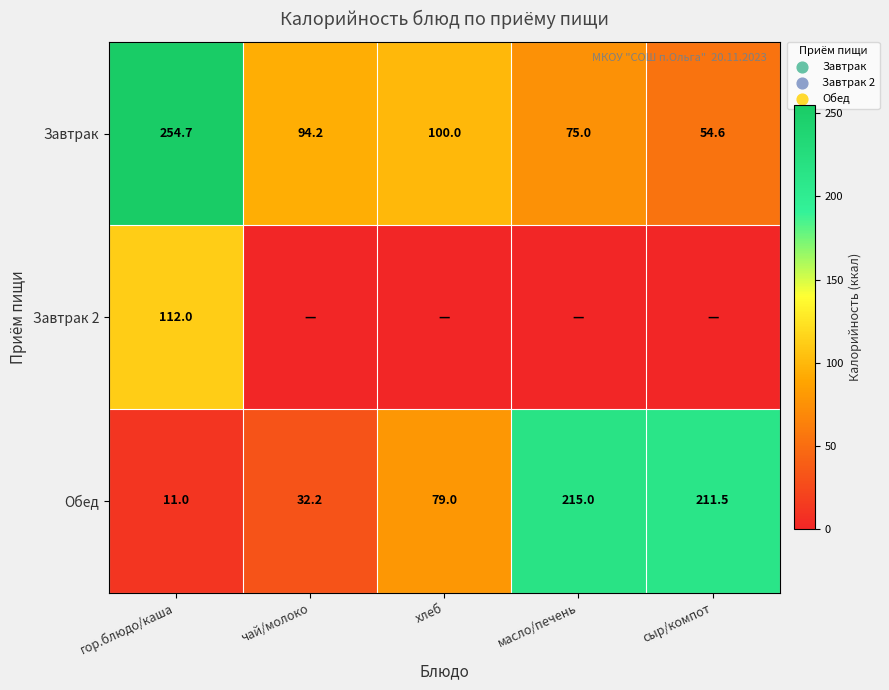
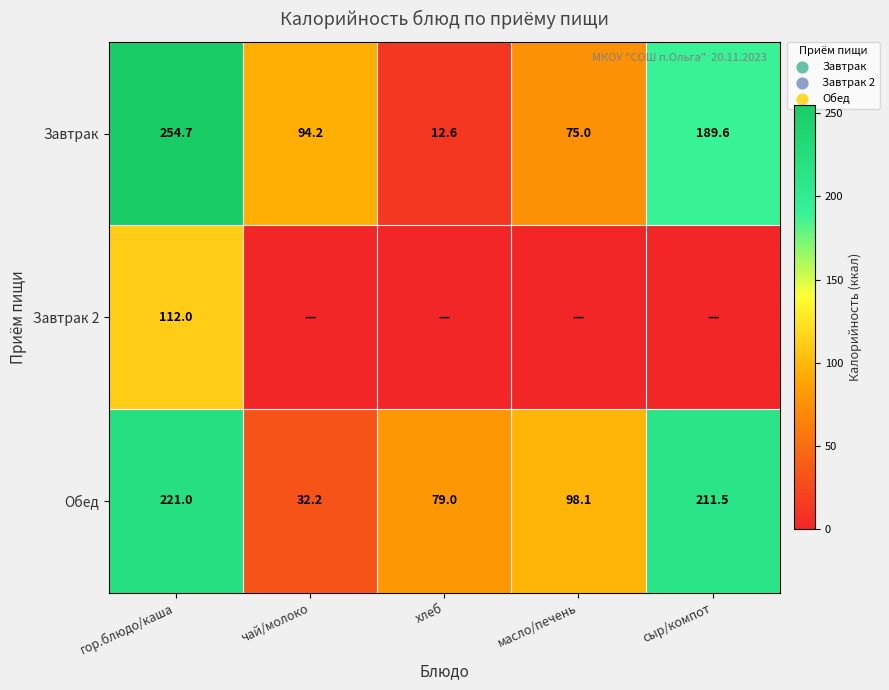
  {
    "Завтрак": {
      "гор.блюдо/каша": 254.7,
      "чай/молоко": 94.2,
-     "хлеб": 100.0,
+     "хлеб": 12.6,
      "масло/печень": 75.0,
-     "сыр/компот": 54.6
+     "сыр/компот": 189.6
    },
    "Завтрак 2": {
      "гор.блюдо/каша": 112.0
    },
    "Обед": {
-     "гор.блюдо/каша": 11.0,
+     "гор.блюдо/каша": 221.0,
      "чай/молоко": 32.2,
      "хлеб": 79.0,
-     "масло/печень": 215.0,
+     "масло/печень": 98.1,
      "сыр/компот": 211.5
    }
  }
